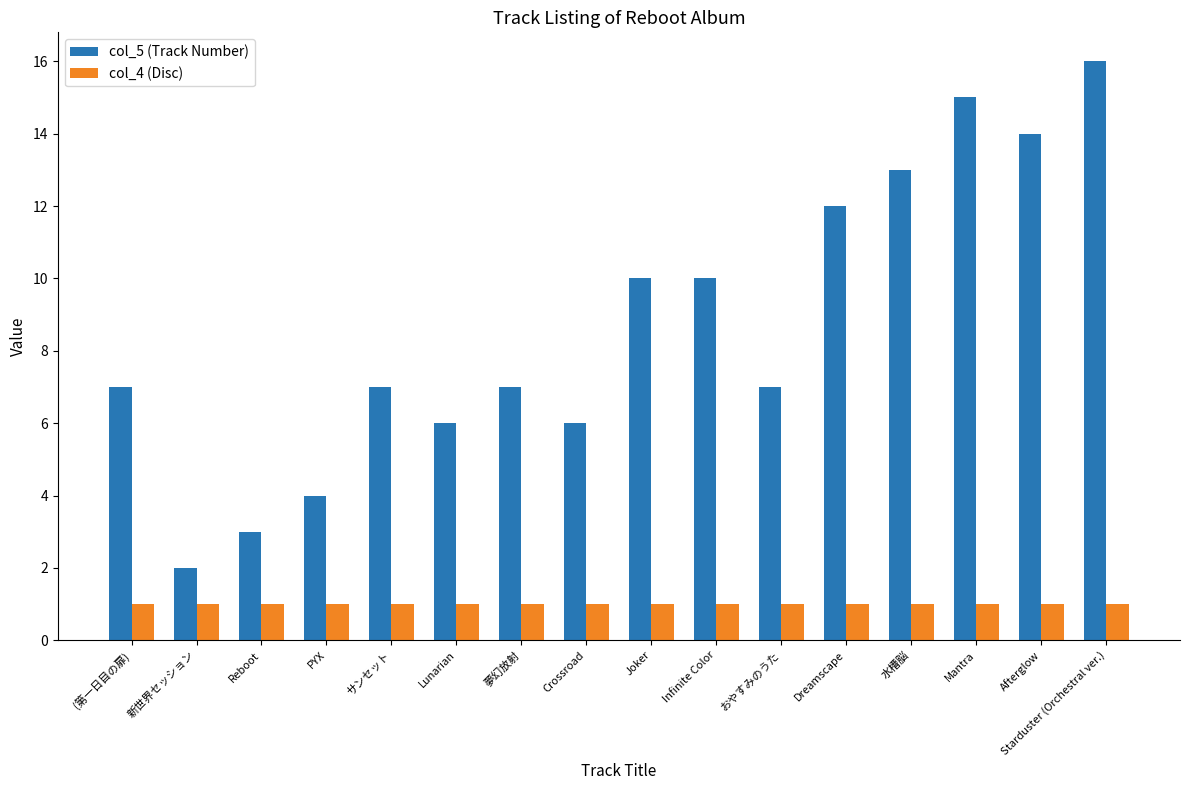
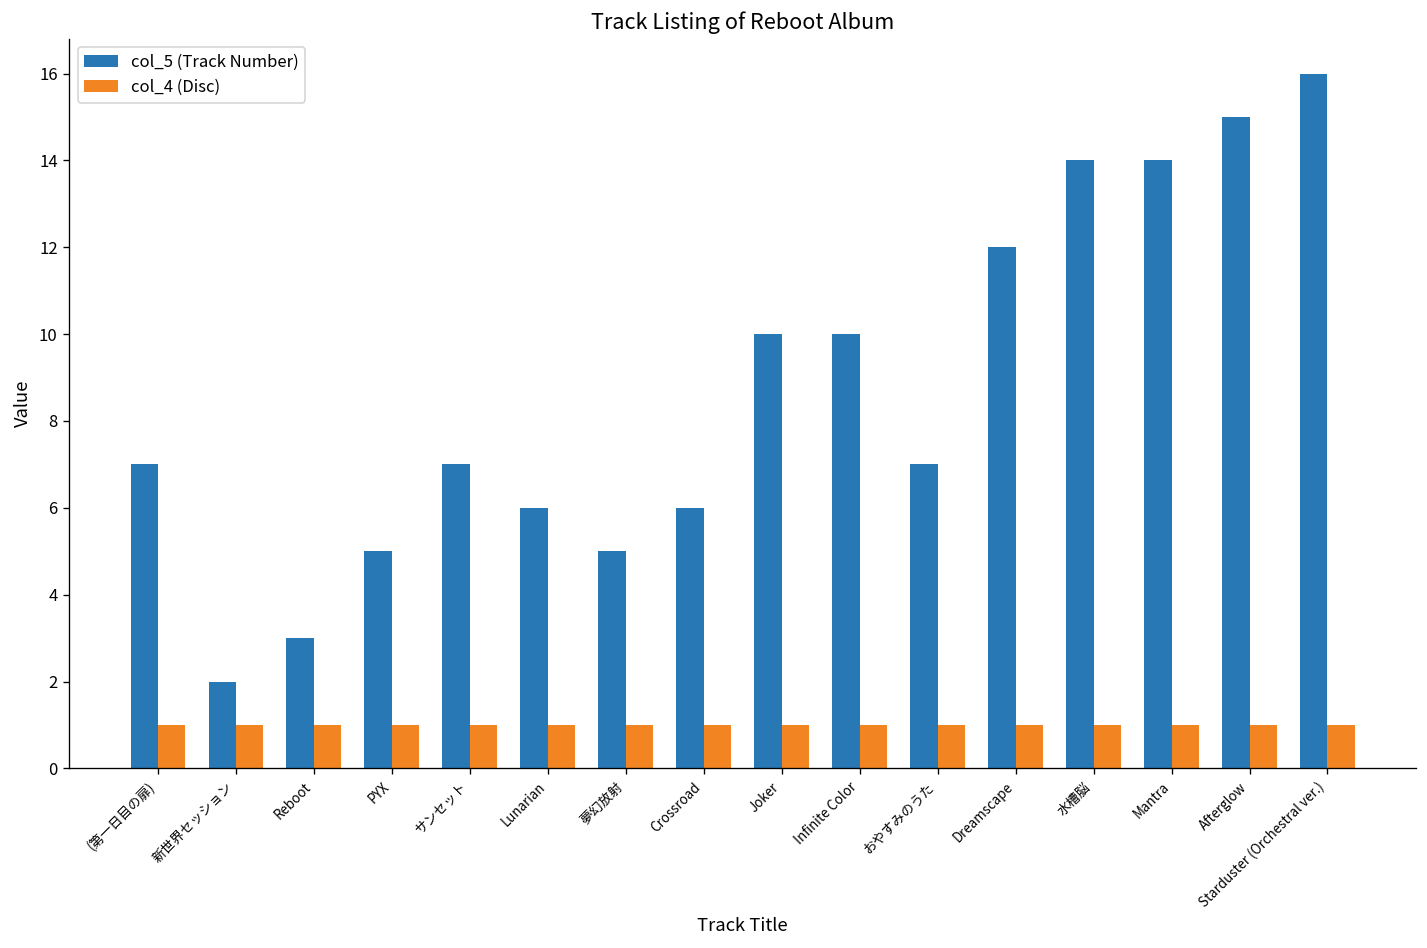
  {
    "col_5 (Track Number)": {
      "(第一日目の扉)": 7,
      "新世界セッション": 2,
      "Reboot": 3,
-     "PYX": 4,
+     "PYX": 5,
      "サンセット": 7,
      "Lunarian": 6,
-     "夢幻放射": 7,
+     "夢幻放射": 5,
      "Crossroad": 6,
      "Joker": 10,
      "Infinite Color": 10,
      "おやすみのうた": 7,
      "Dreamscape": 12,
-     "水槽脳": 13,
-     "Mantra": 15,
-     "Afterglow": 14,
+     "水槽脳": 14,
+     "Mantra": 14,
+     "Afterglow": 15,
      "Starduster (Orchestral ver.)": 16
    },
    "col_4 (Disc)": {
      "(第一日目の扉)": 1,
      "新世界セッション": 1,
      "Reboot": 1,
      "PYX": 1,
      "サンセット": 1,
      "Lunarian": 1,
      "夢幻放射": 1,
      "Crossroad": 1,
      "Joker": 1,
      "Infinite Color": 1,
      "おやすみのうた": 1,
      "Dreamscape": 1,
      "水槽脳": 1,
      "Mantra": 1,
      "Afterglow": 1,
      "Starduster (Orchestral ver.)": 1
    }
  }
